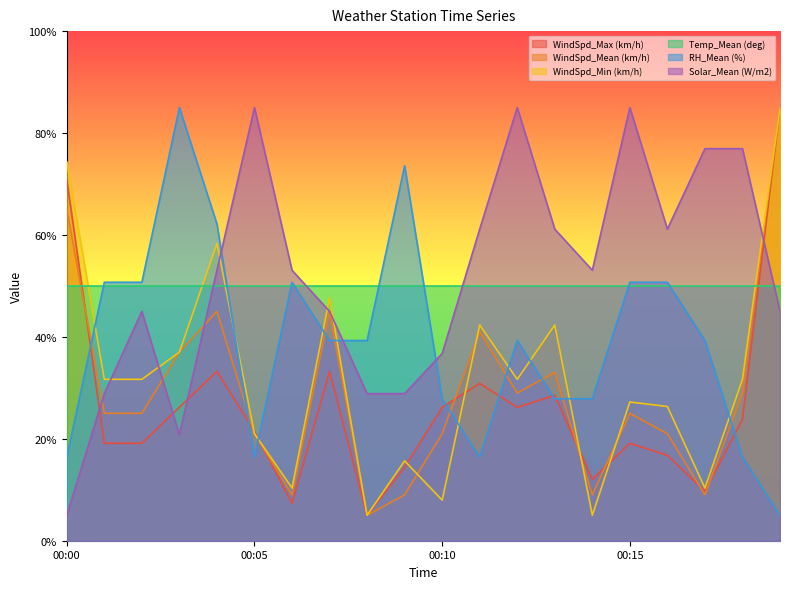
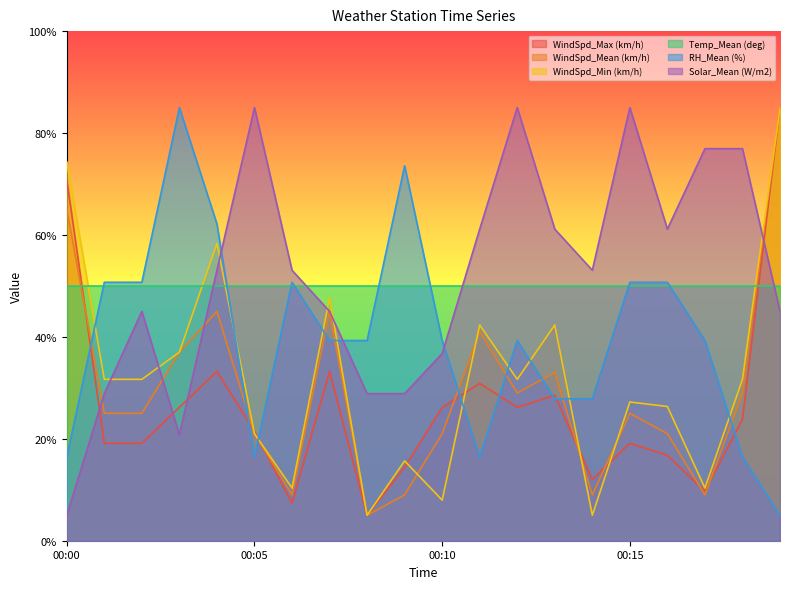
  {
    "WindSpd_Min (km/h)": {
      "00:00": "74%",
      "00:10": "8%",
      "00:15": "27%"
    },
    "Temp_Mean (deg)": {
      "00:00": "50%",
      "00:05": "50%",
      "00:10": "50%",
      "00:15": "50%"
    },
    "RH_Mean (%)": {
      "00:00": "16%",
      "00:05": "16%",
-     "00:10": "28%",
+     "00:10": "39%",
      "00:15": "51%"
    },
    "Solar_Mean (W/m2)": {
      "00:00": "5%",
      "00:05": "85%",
      "00:10": "37%",
      "00:15": "85%"
    }
  }
